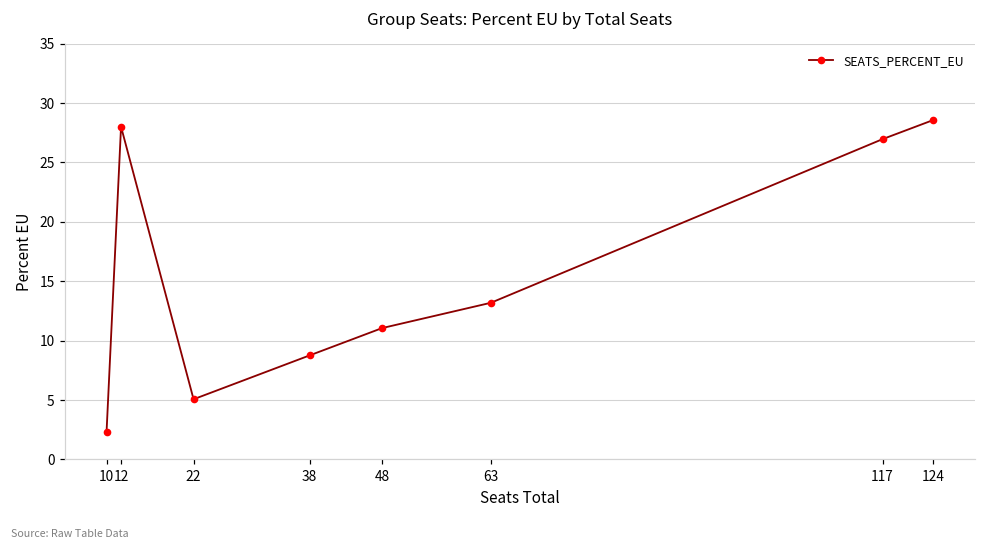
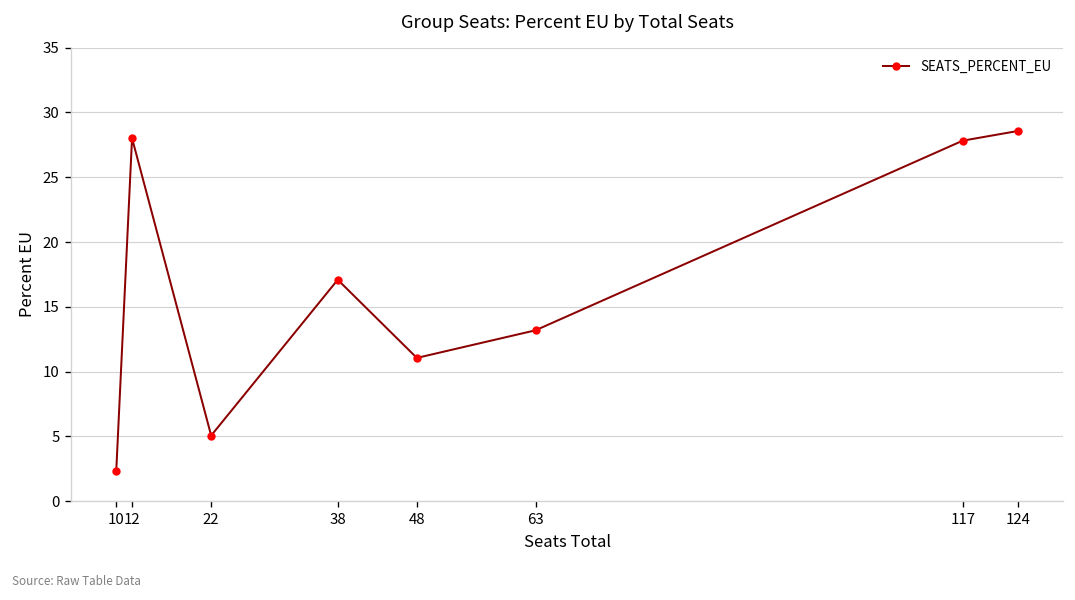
  {
    "10": 2.3,
    "12": 28.0,
    "22": 5.1,
-   "38": 8.8,
+   "38": 17.1,
    "48": 11.1,
    "63": 13.2,
-   "117": 27.0,
+   "117": 27.8,
    "124": 28.6
  }
